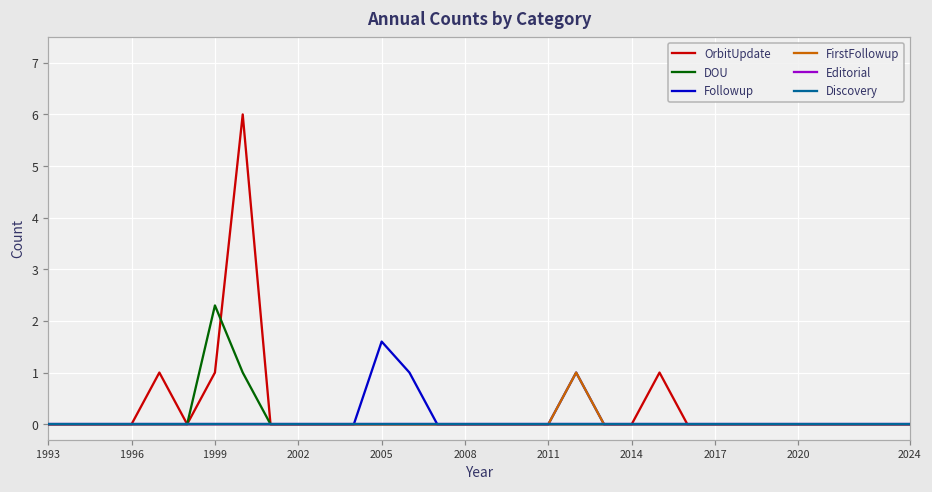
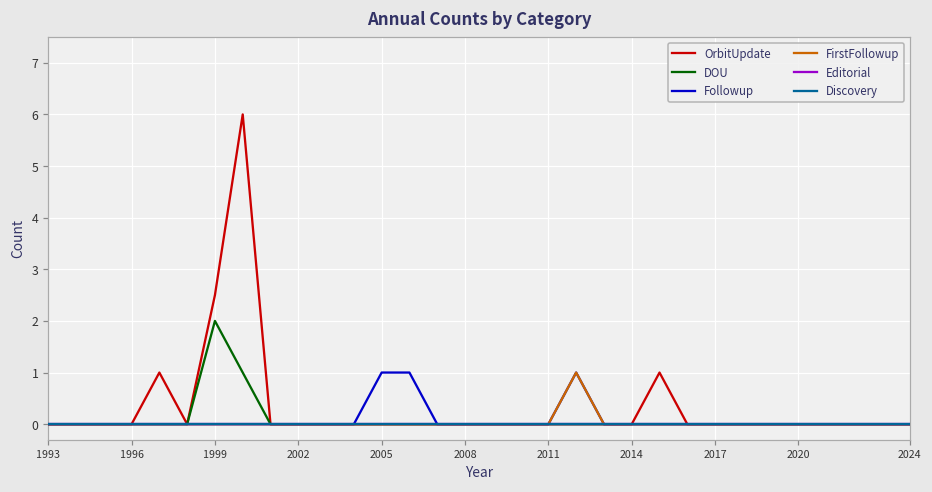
  {
    "OrbitUpdate": {
-     "1999": 1.0
+     "1999": 2.5
    },
    "DOU": {
-     "1999": 2.3
+     "1999": 2.0
    },
    "Followup": {
-     "2005": 1.6
+     "2005": 1.0
    }
  }
